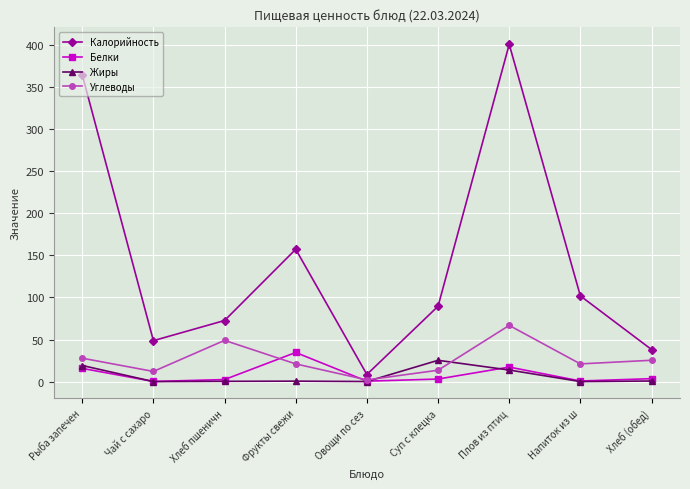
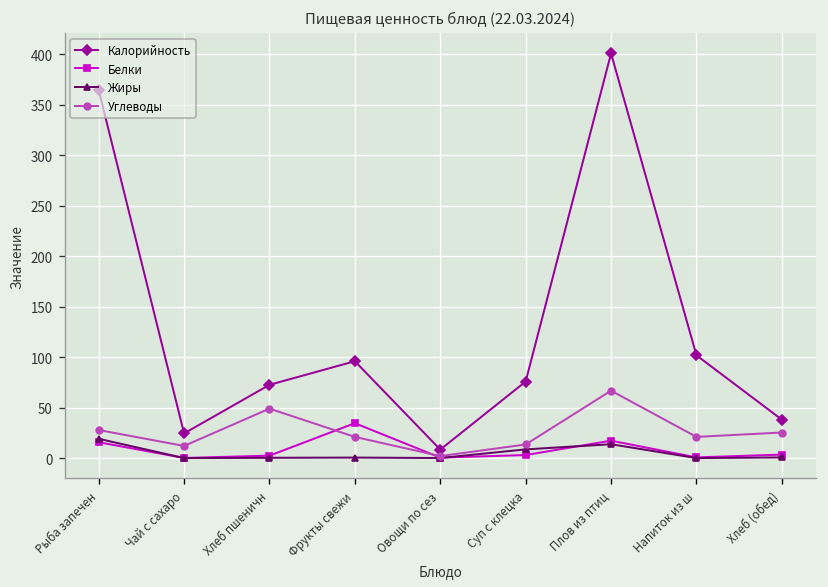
  {
    "Калорийность": {
-     "Чай с сахаро": 50,
+     "Чай с сахаро": 20,
      "Хлеб пшеничн": 70,
-     "Фрукты свежи": 160,
+     "Фрукты свежи": 100,
      "Овощи по сез": 10,
-     "Суп с клецка": 90,
+     "Суп с клецка": 80,
      "Плов из птиц": 400,
      "Напиток из ш": 100,
      "Хлеб (обед)": 40
    },
    "Белки": {
      "Рыба запечен": 20,
      "Фрукты свежи": 30,
      "Суп с клецка": 0,
      "Плов из птиц": 20
    },
    "Жиры": {
      "Рыба запечен": 20,
      "Фрукты свежи": 0,
-     "Суп с клецка": 30,
+     "Суп с клецка": 10,
      "Плов из птиц": 10
    },
    "Углеводы": {
      "Рыба запечен": 30,
      "Чай с сахаро": 10,
      "Хлеб пшеничн": 50,
      "Фрукты свежи": 20,
      "Суп с клецка": 10,
      "Плов из птиц": 70,
      "Напиток из ш": 20,
      "Хлеб (обед)": 30
    }
  }
